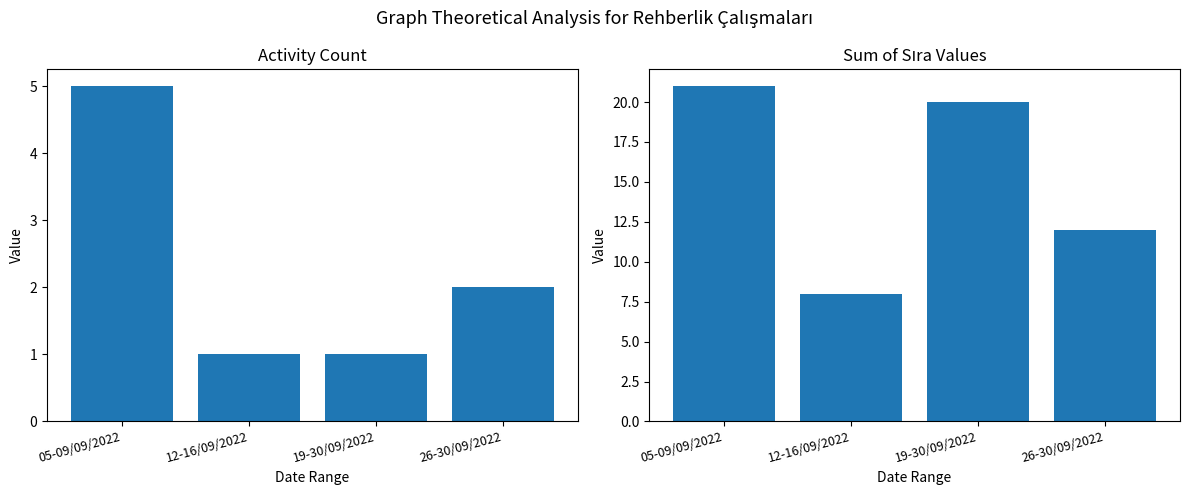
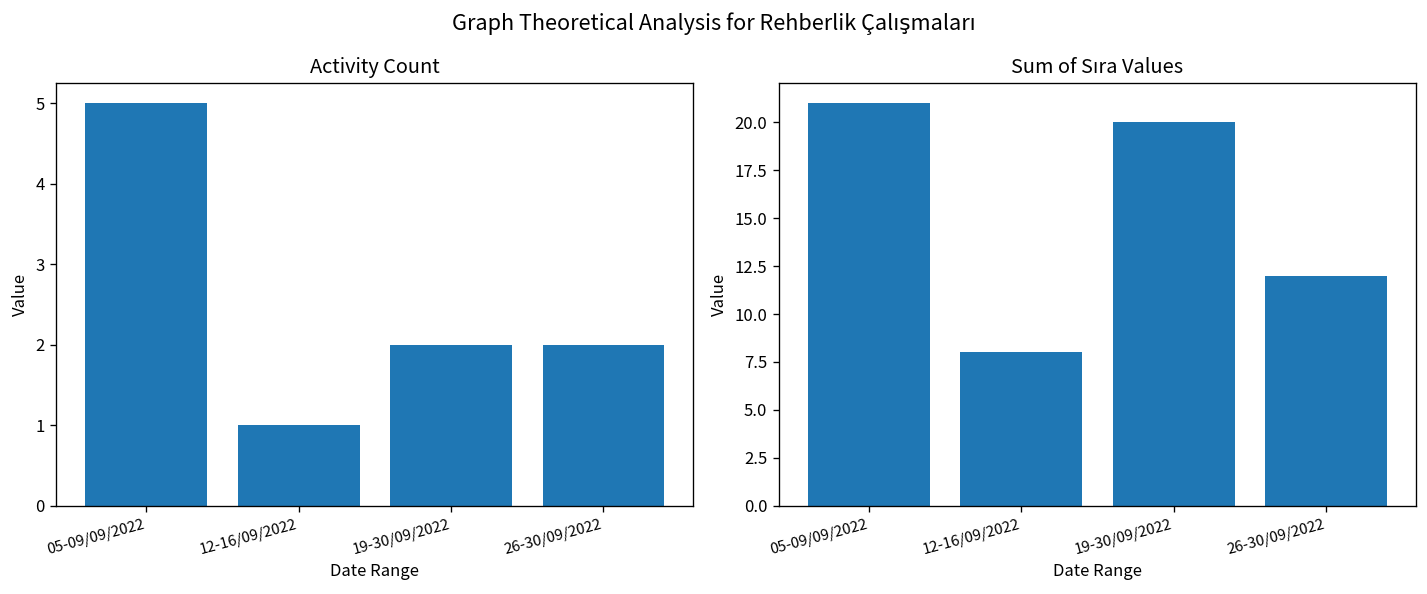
  {
    "Activity Count": {
      "05-09/09/2022": 5,
      "12-16/09/2022": 1,
-     "19-30/09/2022": 1,
+     "19-30/09/2022": 2,
      "26-30/09/2022": 2
    },
    "Sum of Sıra Values": {
      "05-09/09/2022": 21.0,
      "12-16/09/2022": 8.0,
      "19-30/09/2022": 20.0,
      "26-30/09/2022": 12.0
    }
  }
